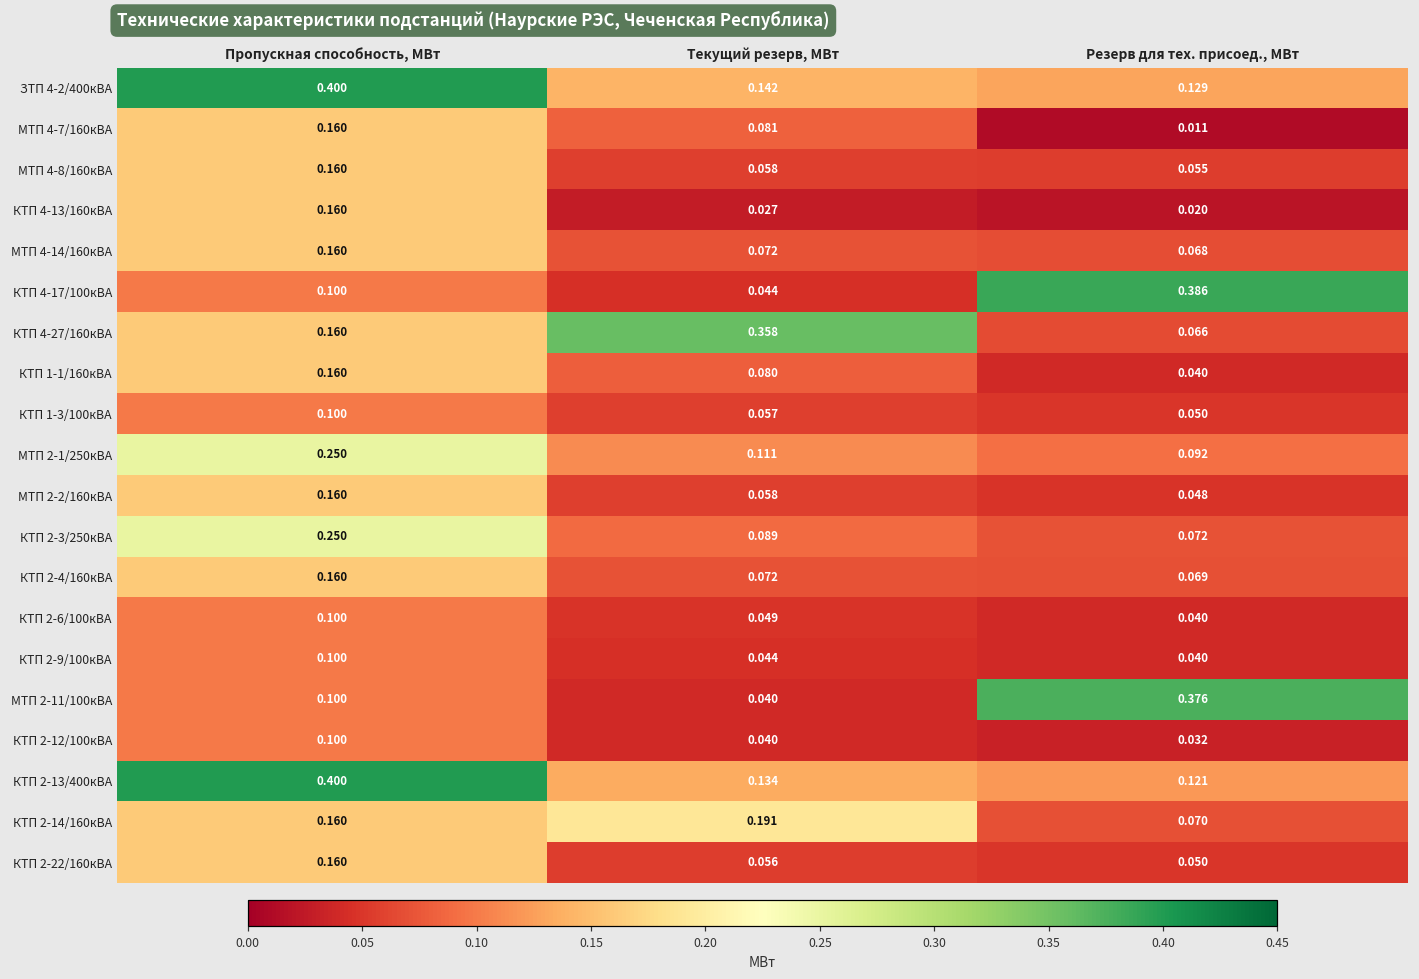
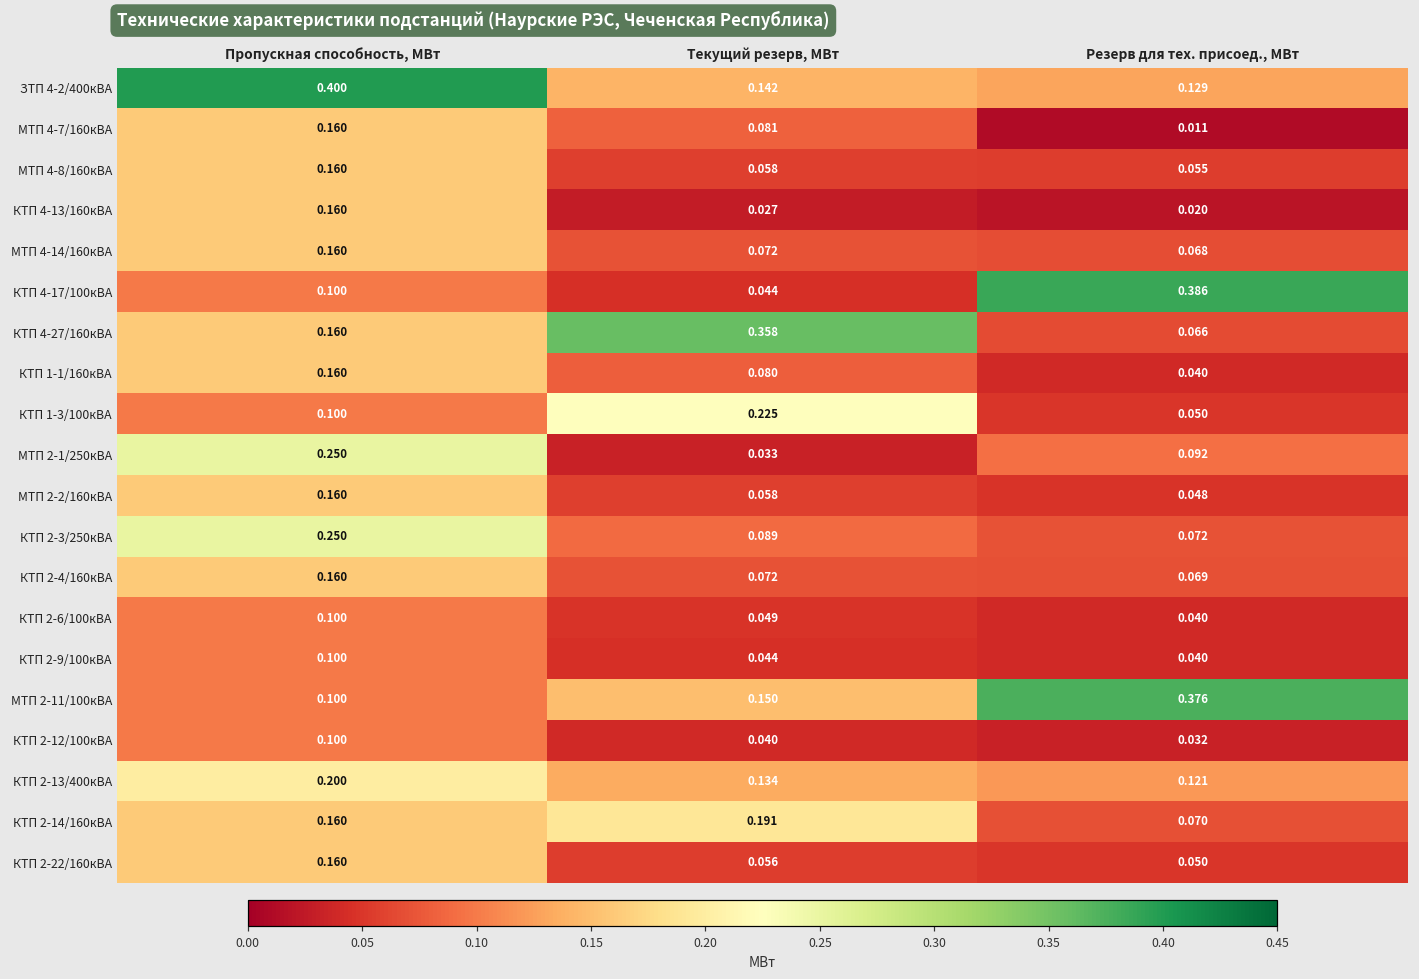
  {
    "ЗТП 4-2/400кВА": {
      "Пропускная способность, МВт": 0.400,
      "Текущий резерв, МВт": 0.142,
      "Резерв для тех. присоед., МВт": 0.129
    },
    "МТП 4-7/160кВА": {
      "Пропускная способность, МВт": 0.160,
      "Текущий резерв, МВт": 0.081,
      "Резерв для тех. присоед., МВт": 0.011
    },
    "МТП 4-8/160кВА": {
      "Пропускная способность, МВт": 0.160,
      "Текущий резерв, МВт": 0.058,
      "Резерв для тех. присоед., МВт": 0.055
    },
    "КТП 4-13/160кВА": {
      "Пропускная способность, МВт": 0.160,
      "Текущий резерв, МВт": 0.027,
      "Резерв для тех. присоед., МВт": 0.020
    },
    "МТП 4-14/160кВА": {
      "Пропускная способность, МВт": 0.160,
      "Текущий резерв, МВт": 0.072,
      "Резерв для тех. присоед., МВт": 0.068
    },
    "КТП 4-17/100кВА": {
      "Пропускная способность, МВт": 0.100,
      "Текущий резерв, МВт": 0.044,
      "Резерв для тех. присоед., МВт": 0.386
    },
    "КТП 4-27/160кВА": {
      "Пропускная способность, МВт": 0.160,
      "Текущий резерв, МВт": 0.358,
      "Резерв для тех. присоед., МВт": 0.066
    },
    "КТП 1-1/160кВА": {
      "Пропускная способность, МВт": 0.160,
      "Текущий резерв, МВт": 0.080,
      "Резерв для тех. присоед., МВт": 0.040
    },
    "КТП 1-3/100кВА": {
      "Пропускная способность, МВт": 0.100,
-     "Текущий резерв, МВт": 0.057,
+     "Текущий резерв, МВт": 0.225,
      "Резерв для тех. присоед., МВт": 0.050
    },
    "МТП 2-1/250кВА": {
      "Пропускная способность, МВт": 0.250,
-     "Текущий резерв, МВт": 0.111,
+     "Текущий резерв, МВт": 0.033,
      "Резерв для тех. присоед., МВт": 0.092
    },
    "МТП 2-2/160кВА": {
      "Пропускная способность, МВт": 0.160,
      "Текущий резерв, МВт": 0.058,
      "Резерв для тех. присоед., МВт": 0.048
    },
    "КТП 2-3/250кВА": {
      "Пропускная способность, МВт": 0.250,
      "Текущий резерв, МВт": 0.089,
      "Резерв для тех. присоед., МВт": 0.072
    },
    "КТП 2-4/160кВА": {
      "Пропускная способность, МВт": 0.160,
      "Текущий резерв, МВт": 0.072,
      "Резерв для тех. присоед., МВт": 0.069
    },
    "КТП 2-6/100кВА": {
      "Пропускная способность, МВт": 0.100,
      "Текущий резерв, МВт": 0.049,
      "Резерв для тех. присоед., МВт": 0.040
    },
    "КТП 2-9/100кВА": {
      "Пропускная способность, МВт": 0.100,
      "Текущий резерв, МВт": 0.044,
      "Резерв для тех. присоед., МВт": 0.040
    },
    "МТП 2-11/100кВА": {
      "Пропускная способность, МВт": 0.100,
-     "Текущий резерв, МВт": 0.040,
+     "Текущий резерв, МВт": 0.150,
      "Резерв для тех. присоед., МВт": 0.376
    },
    "КТП 2-12/100кВА": {
      "Пропускная способность, МВт": 0.100,
      "Текущий резерв, МВт": 0.040,
      "Резерв для тех. присоед., МВт": 0.032
    },
    "КТП 2-13/400кВА": {
-     "Пропускная способность, МВт": 0.400,
+     "Пропускная способность, МВт": 0.200,
      "Текущий резерв, МВт": 0.134,
      "Резерв для тех. присоед., МВт": 0.121
    },
    "КТП 2-14/160кВА": {
      "Пропускная способность, МВт": 0.160,
      "Текущий резерв, МВт": 0.191,
      "Резерв для тех. присоед., МВт": 0.070
    },
    "КТП 2-22/160кВА": {
      "Пропускная способность, МВт": 0.160,
      "Текущий резерв, МВт": 0.056,
      "Резерв для тех. присоед., МВт": 0.050
    }
  }
